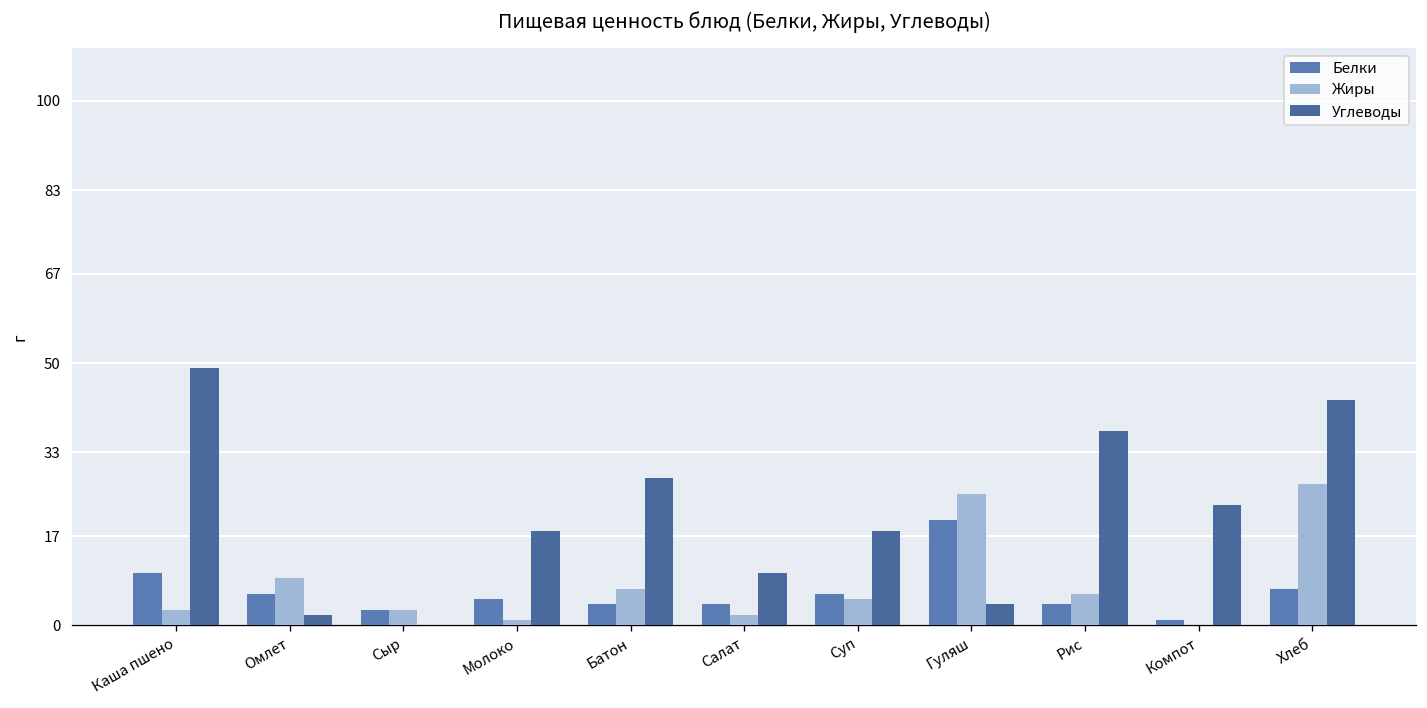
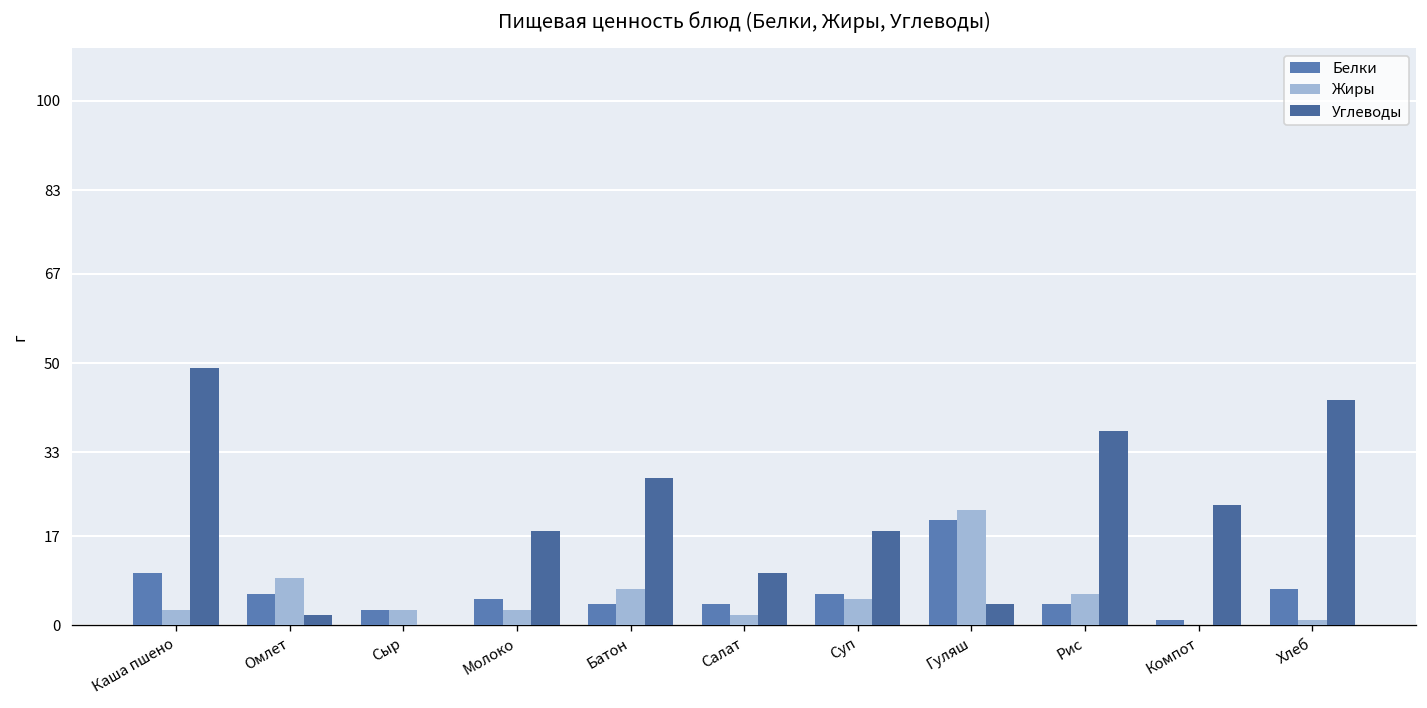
  {
    "Жиры": {
      "Каша пшено": 3,
      "Омлет": 9,
      "Сыр": 3,
-     "Молоко": 1,
+     "Молоко": 3,
      "Батон": 7,
      "Салат": 2,
      "Суп": 5,
-     "Гуляш": 25,
+     "Гуляш": 22,
      "Рис": 6,
      "Компот": 0,
-     "Хлеб": 27
+     "Хлеб": 1
    }
  }
